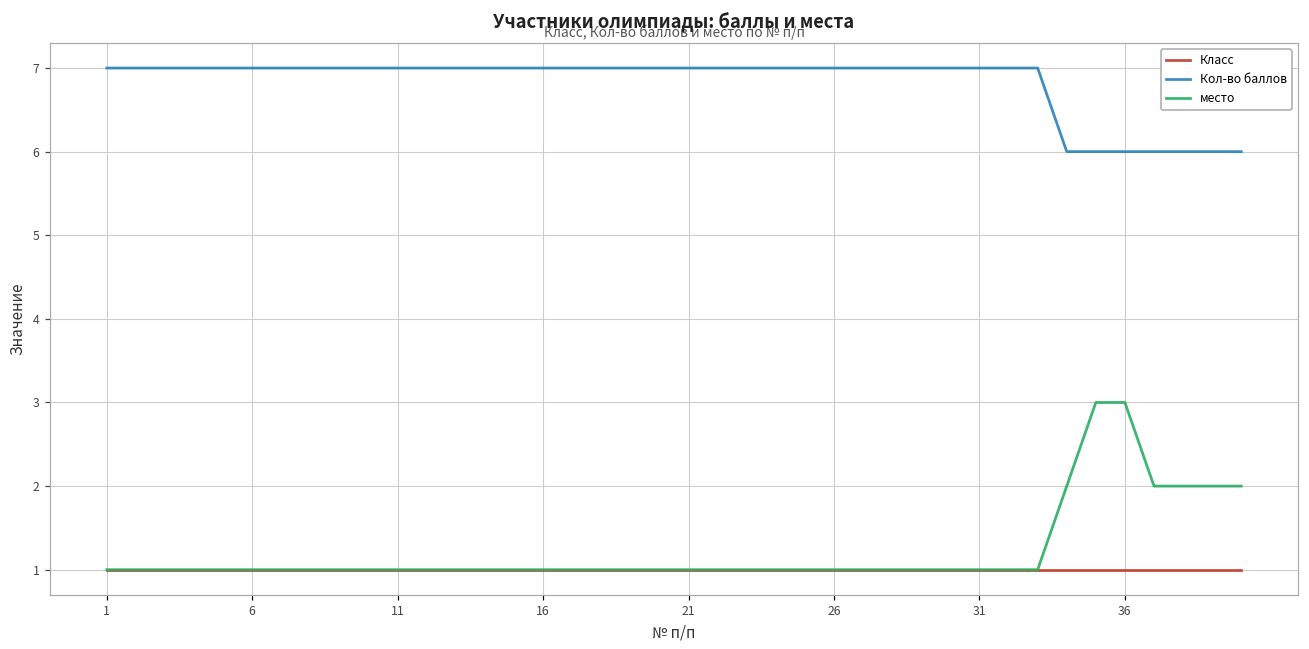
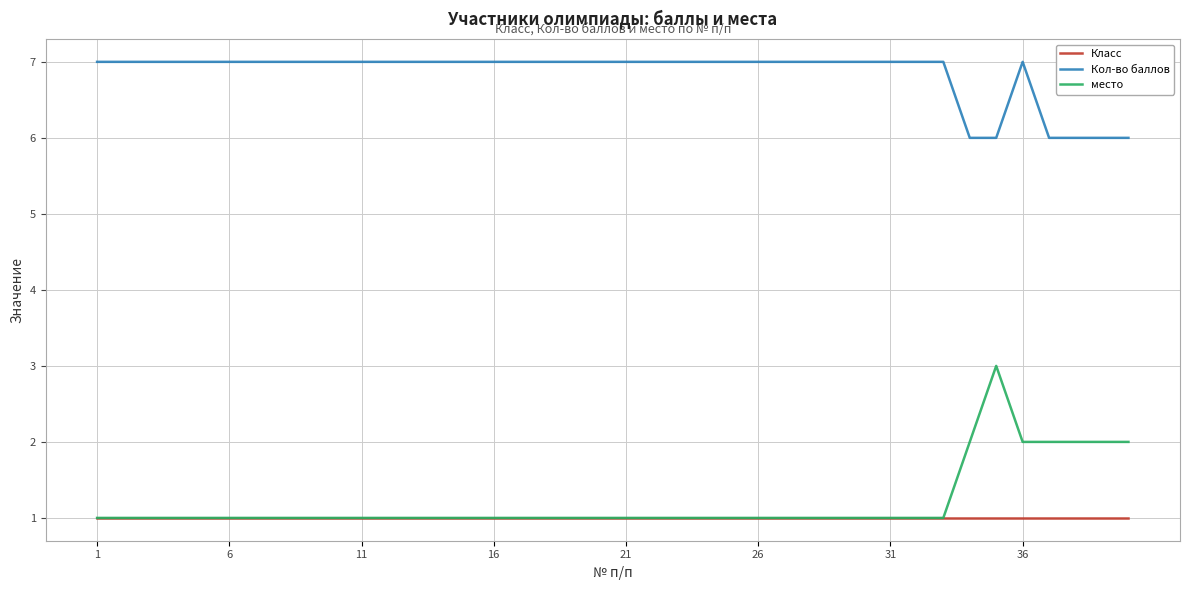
  {
    "Класс": {
      "36": 1
    },
    "Кол-во баллов": {
      "1": 7,
      "6": 7,
      "11": 7,
      "16": 7,
      "21": 7,
      "26": 7,
      "31": 7,
-     "36": 6
+     "36": 7
    },
    "место": {
-     "36": 3
+     "36": 2
    }
  }
